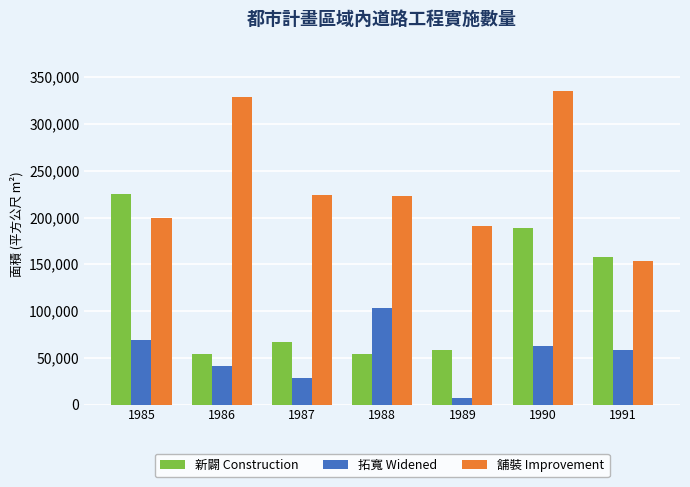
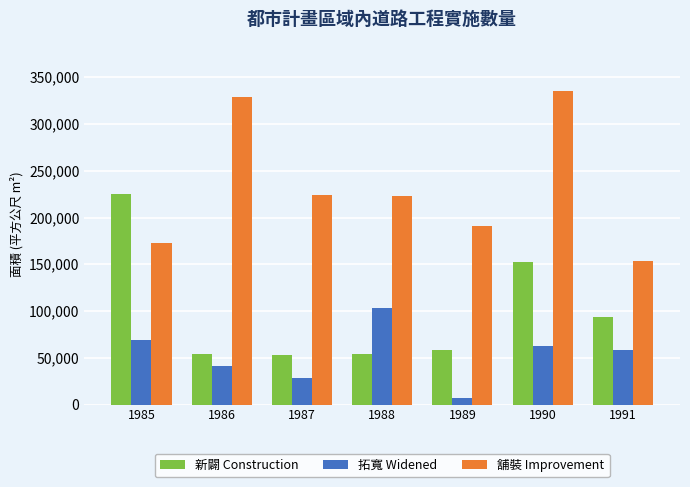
  {
    "新闢 Construction": {
      "1985": "230,000",
      "1986": "50,000",
-     "1987": "70,000",
+     "1987": "50,000",
      "1988": "50,000",
      "1989": "60,000",
-     "1990": "190,000",
-     "1991": "160,000"
+     "1990": "150,000",
+     "1991": "90,000"
    },
    "拓寬 Widened": {
      "1985": "70,000",
      "1986": "40,000",
      "1987": "30,000",
      "1988": "100,000",
      "1989": "10,000",
      "1990": "60,000",
      "1991": "60,000"
    },
    "舖裝 Improvement": {
-     "1985": "200,000",
+     "1985": "170,000",
      "1986": "330,000",
      "1987": "220,000",
      "1988": "220,000",
      "1989": "190,000",
      "1990": "330,000",
      "1991": "150,000"
    }
  }
